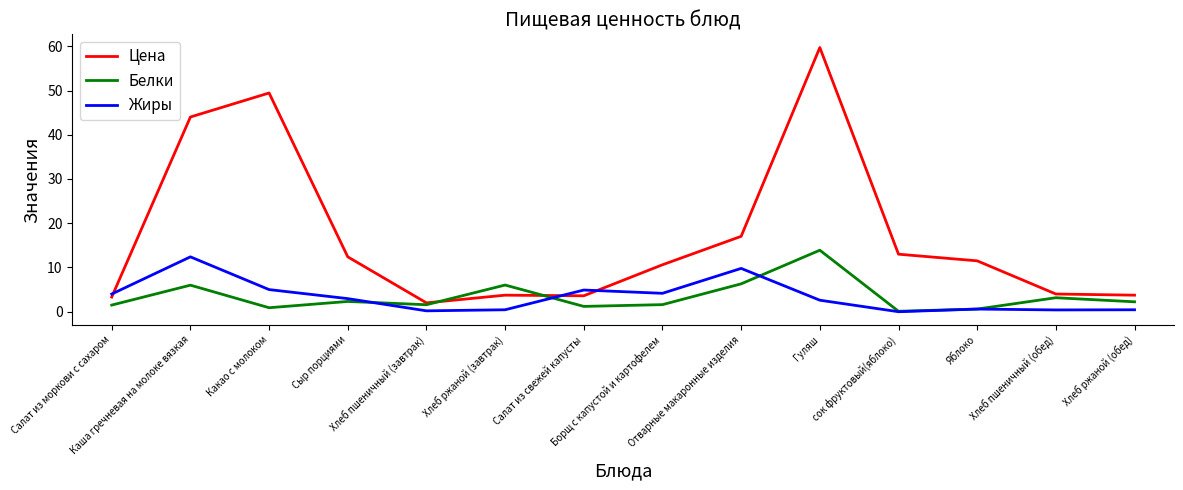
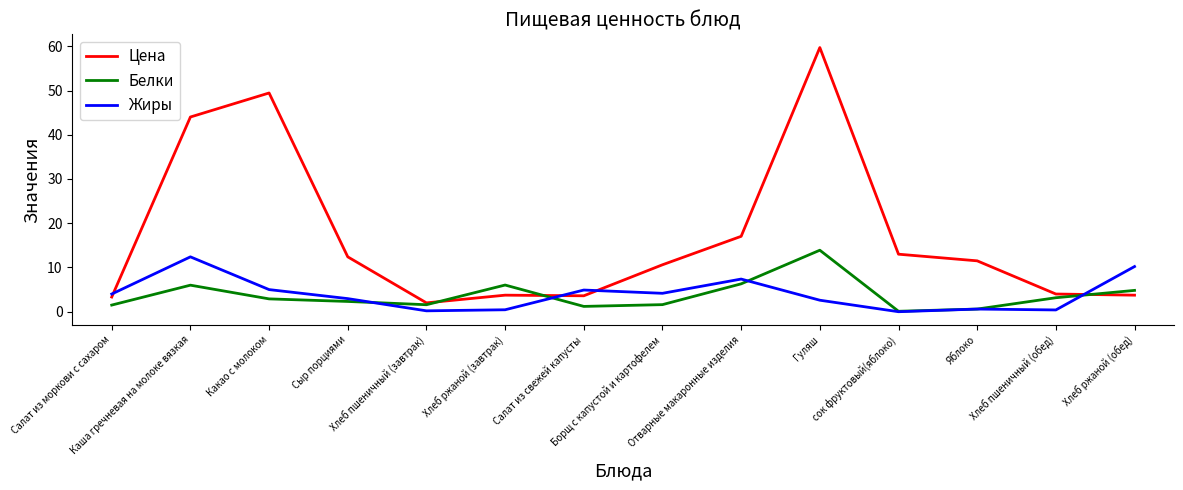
  {
    "Цена": {
      "Салат из моркови с сахаром": 3,
      "Каша гречневая на молоке вязкая": 44,
      "Какао с молоком": 49,
      "Сыр порциями": 12,
      "Хлеб ржаной (завтрак)": 4,
      "Салат из свежей капусты": 4,
      "Борщ с капустой и картофелем": 11,
      "Отварные макаронные изделия": 17,
      "Гуляш": 60,
      "сок фруктовый(яблоко)": 13,
      "Яблоко": 12,
      "Хлеб пшеничный (обед)": 4,
      "Хлеб ржаной (обед)": 4
    },
    "Белки": {
      "Салат из моркови с сахаром": 2,
      "Каша гречневая на молоке вязкая": 6,
-     "Какао с молоком": 1,
+     "Какао с молоком": 3,
      "Сыр порциями": 2,
      "Хлеб ржаной (завтрак)": 6,
      "Салат из свежей капусты": 1,
      "Борщ с капустой и картофелем": 2,
      "Отварные макаронные изделия": 6,
      "Гуляш": 14,
      "Хлеб пшеничный (обед)": 3,
-     "Хлеб ржаной (обед)": 2
+     "Хлеб ржаной (обед)": 5
    },
    "Жиры": {
      "Салат из моркови с сахаром": 4,
      "Каша гречневая на молоке вязкая": 12,
      "Какао с молоком": 5,
      "Сыр порциями": 3,
      "Хлеб пшеничный (завтрак)": 0,
      "Хлеб ржаной (завтрак)": 0,
      "Салат из свежей капусты": 5,
      "Борщ с капустой и картофелем": 4,
-     "Отварные макаронные изделия": 10,
+     "Отварные макаронные изделия": 7,
      "Гуляш": 3,
      "Хлеб пшеничный (обед)": 0,
-     "Хлеб ржаной (обед)": 0
+     "Хлеб ржаной (обед)": 10
    }
  }
